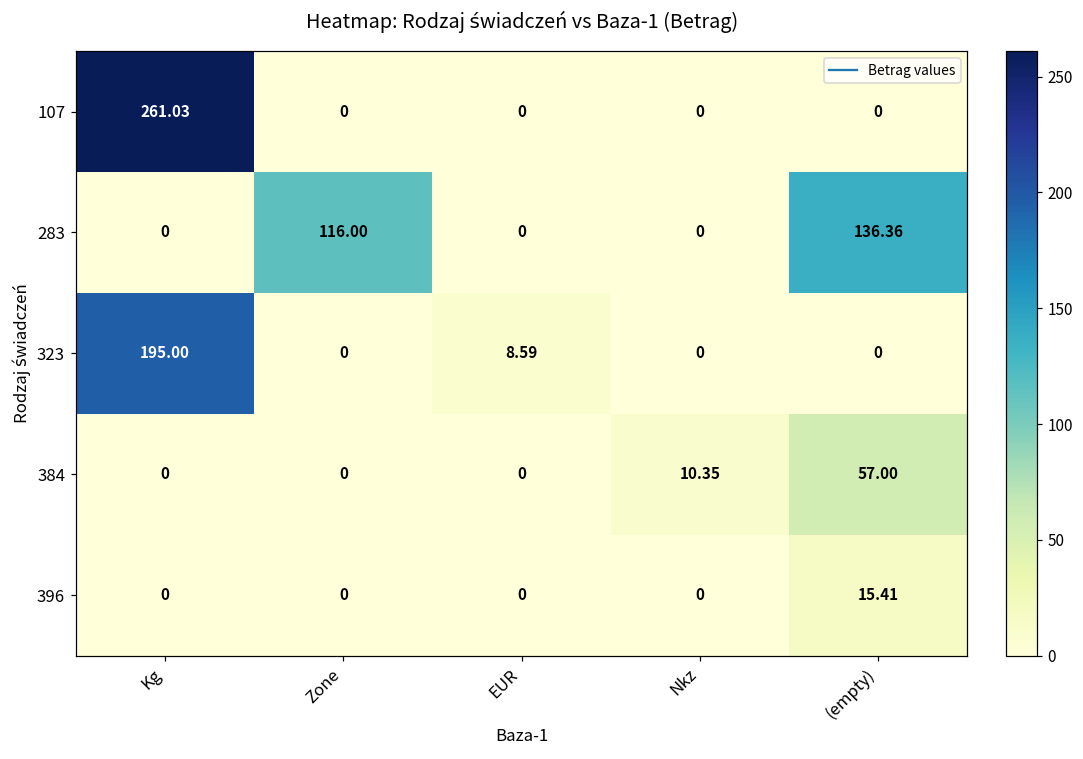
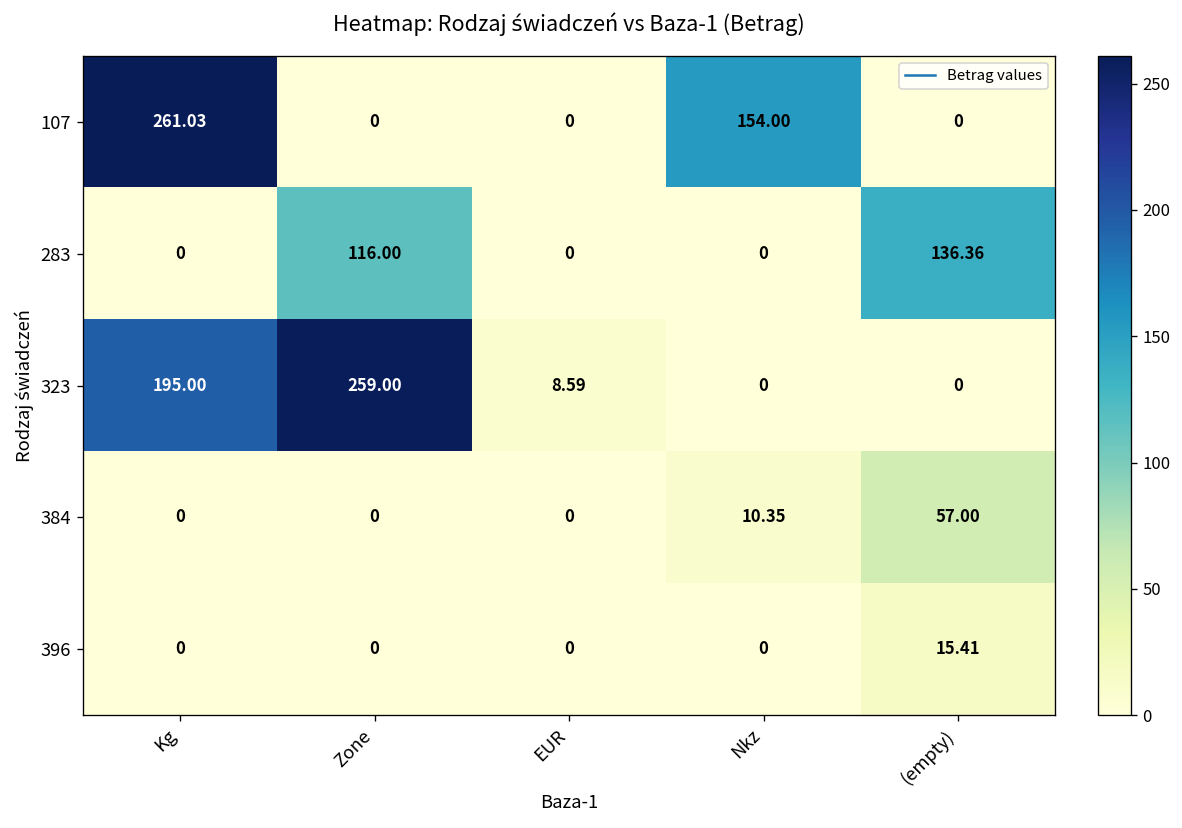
  {
    "107": {
      "Kg": 261.03,
      "Zone": 0,
      "EUR": 0,
-     "Nkz": 0,
+     "Nkz": 154.00,
      "(empty)": 0
    },
    "283": {
      "Kg": 0,
      "Zone": 116.00,
      "EUR": 0,
      "Nkz": 0,
      "(empty)": 136.36
    },
    "323": {
      "Kg": 195.00,
-     "Zone": 0,
+     "Zone": 259.00,
      "EUR": 8.59,
      "Nkz": 0,
      "(empty)": 0
    },
    "384": {
      "Kg": 0,
      "Zone": 0,
      "EUR": 0,
      "Nkz": 10.35,
      "(empty)": 57.00
    },
    "396": {
      "Kg": 0,
      "Zone": 0,
      "EUR": 0,
      "Nkz": 0,
      "(empty)": 15.41
    }
  }
